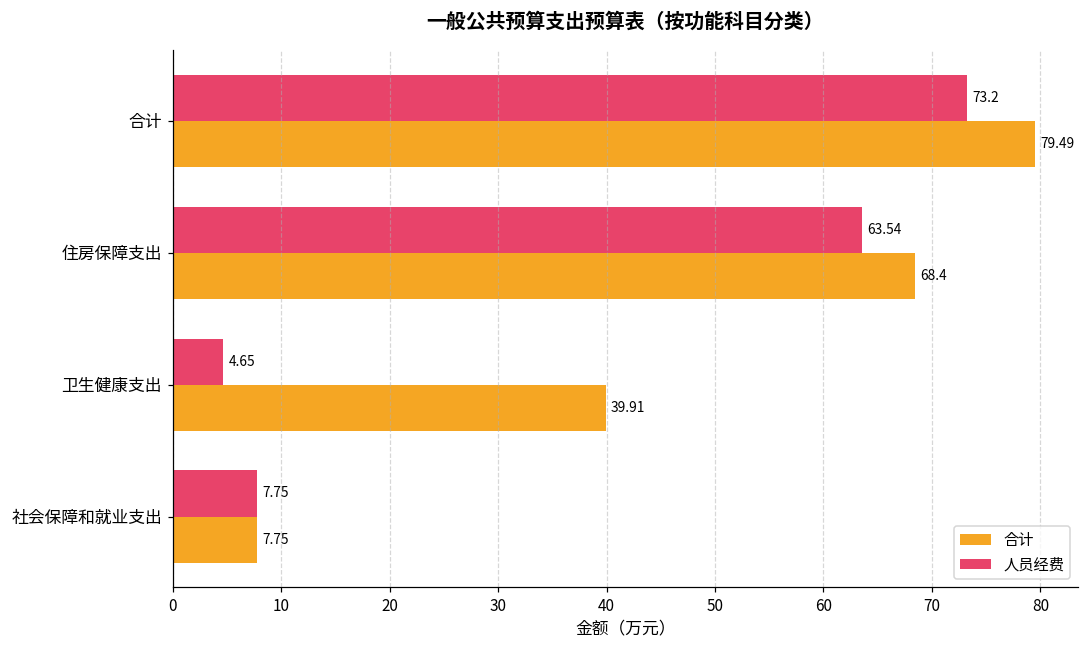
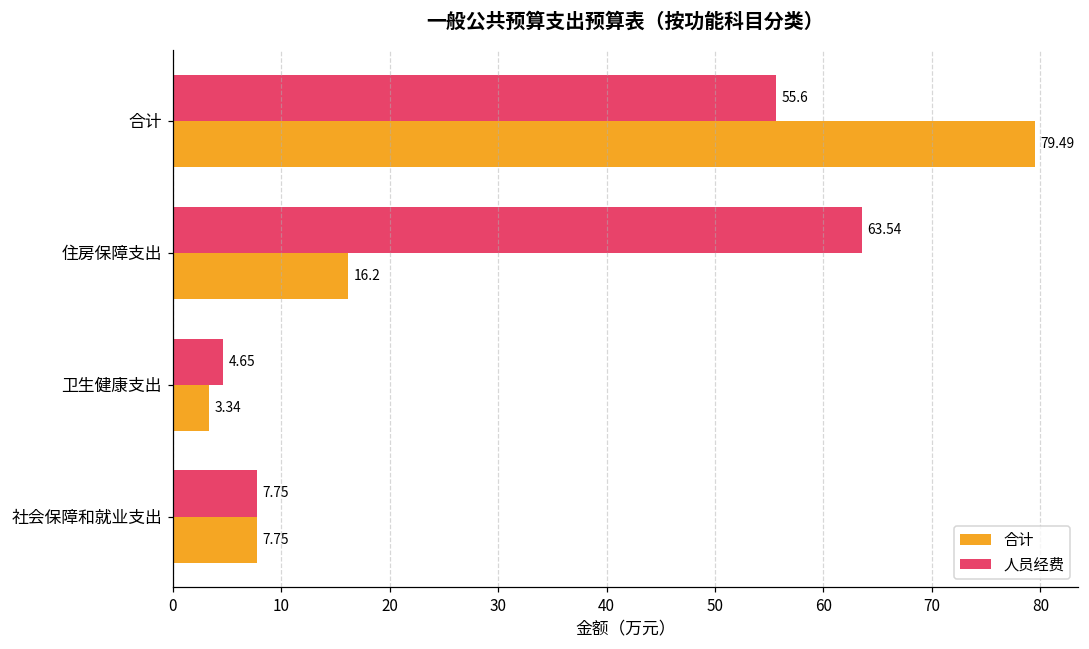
  {
    "合计": {
      "合计": 79.49,
-     "住房保障支出": 68.4,
-     "卫生健康支出": 39.91,
+     "住房保障支出": 16.2,
+     "卫生健康支出": 3.34,
      "社会保障和就业支出": 7.75
    },
    "人员经费": {
-     "合计": 73.2,
+     "合计": 55.6,
      "住房保障支出": 63.54,
      "卫生健康支出": 4.65,
      "社会保障和就业支出": 7.75
    }
  }
